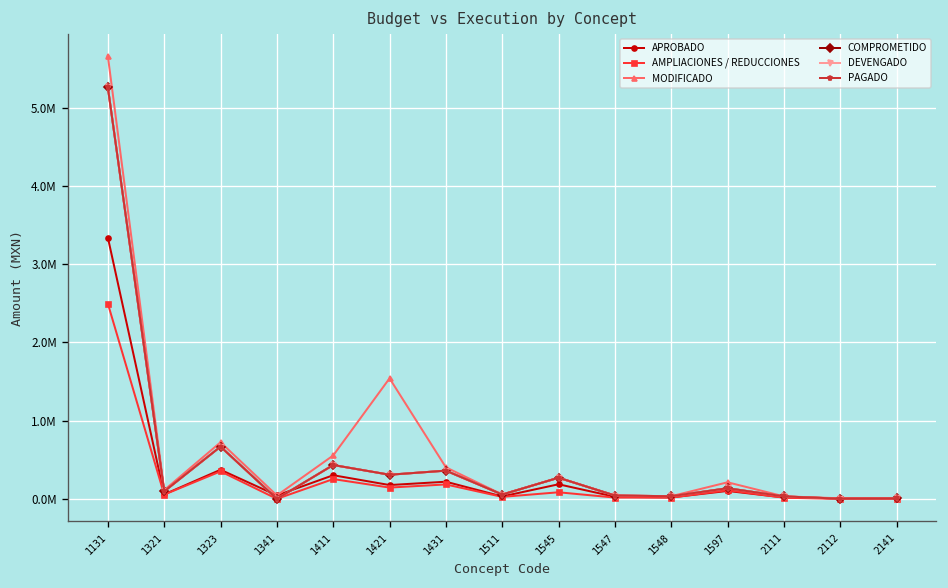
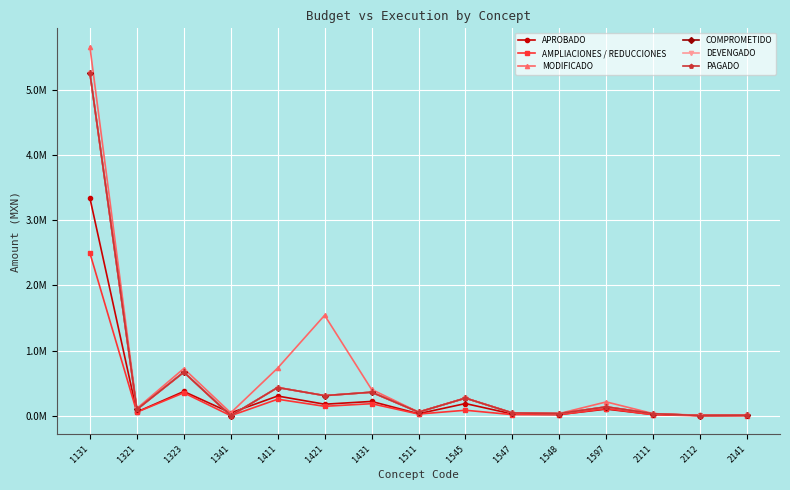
  {
    "APROBADO": {
      "1131": 3300000,
      "1411": 300000,
      "1545": 200000
    },
    "MODIFICADO": {
      "1131": 5700000,
      "1323": 700000,
-     "1411": 600000,
+     "1411": 700000,
      "1421": 1500000,
      "1431": 400000,
      "1597": 200000
    }
  }
